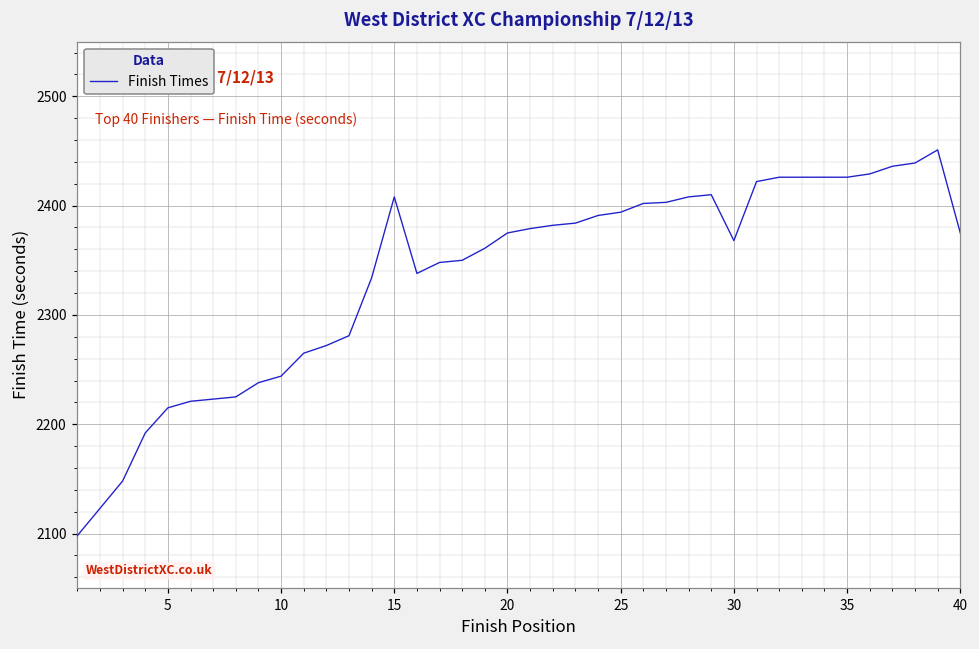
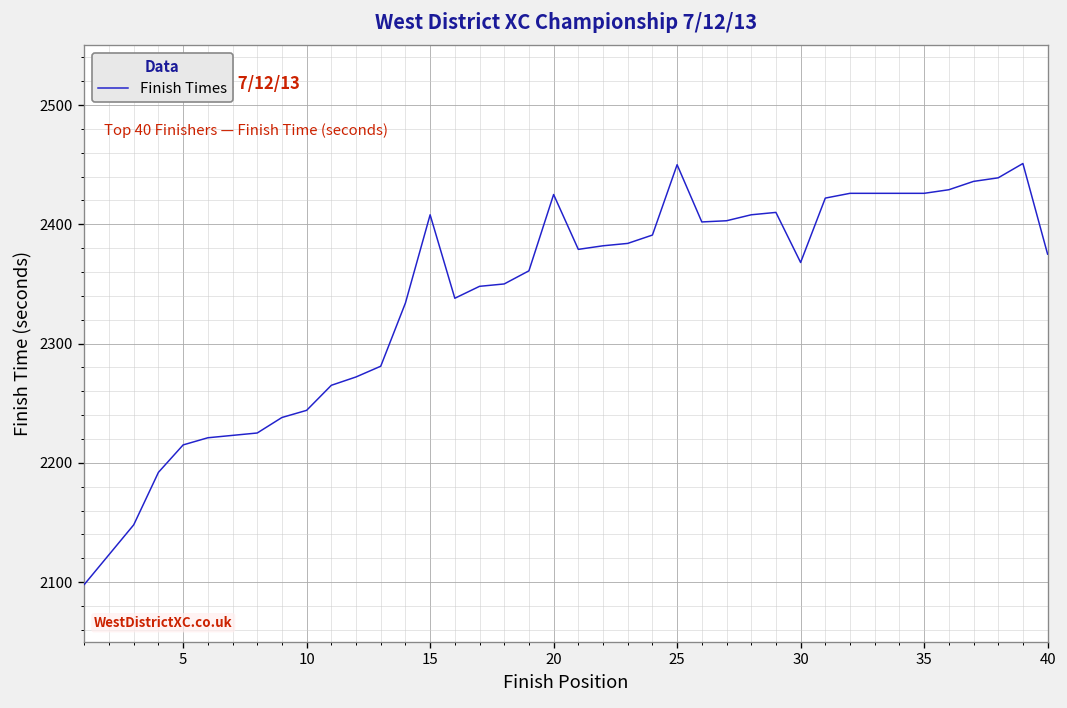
  {
    "5": 2220,
    "10": 2240,
    "15": 2410,
-   "20": 2380,
-   "25": 2390,
+   "20": 2430,
+   "25": 2450,
    "30": 2370,
    "35": 2430,
    "40": 2380
  }
